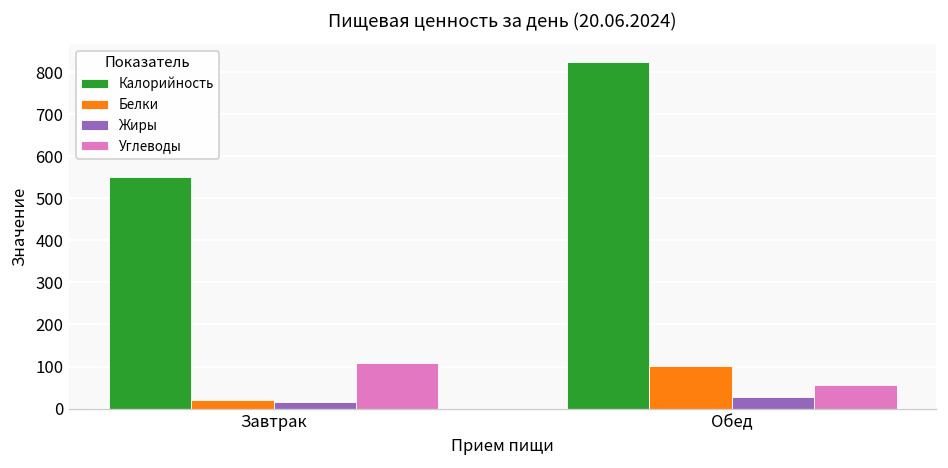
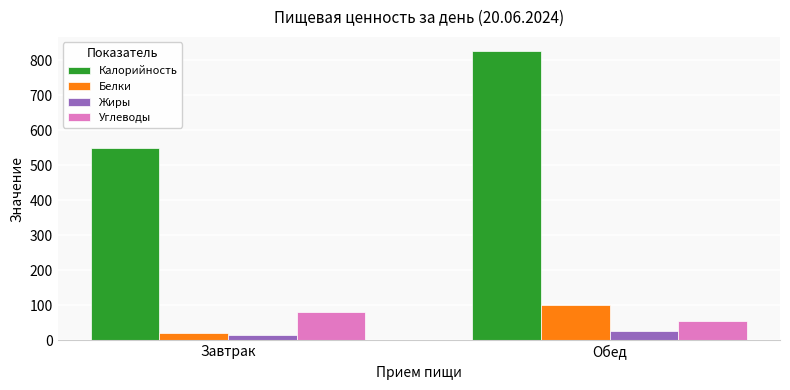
  {
    "Калорийность": {
      "Завтрак": 550,
      "Обед": 820
    },
    "Белки": {
      "Завтрак": 20,
      "Обед": 100
    },
    "Жиры": {
      "Завтрак": 20,
      "Обед": 30
    },
    "Углеводы": {
-     "Завтрак": 110,
+     "Завтрак": 80,
      "Обед": 60
    }
  }
